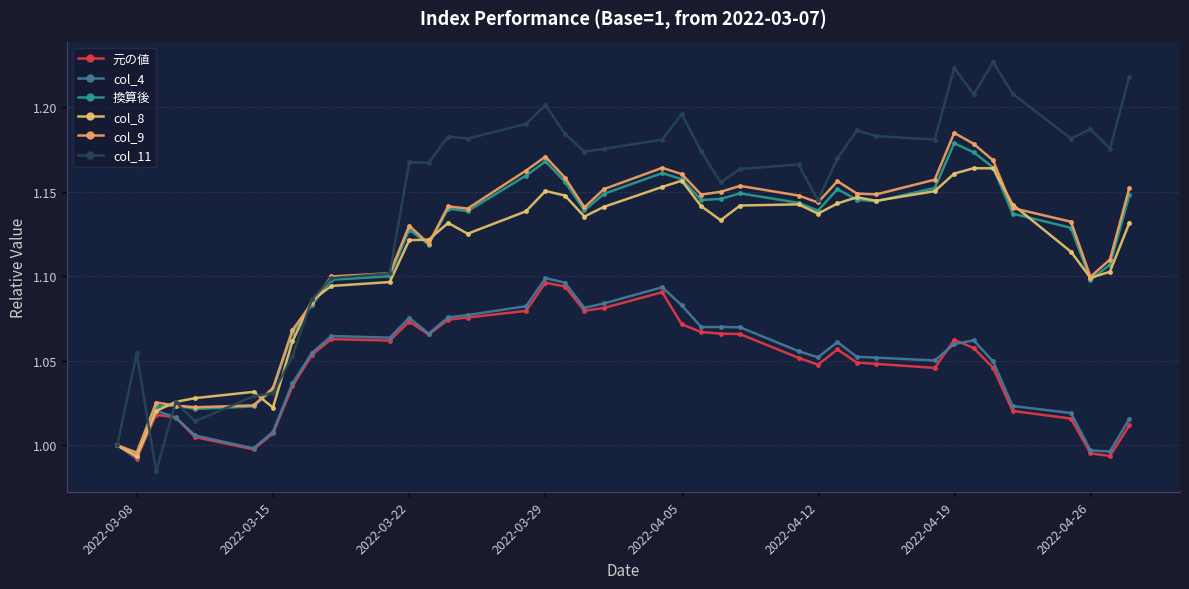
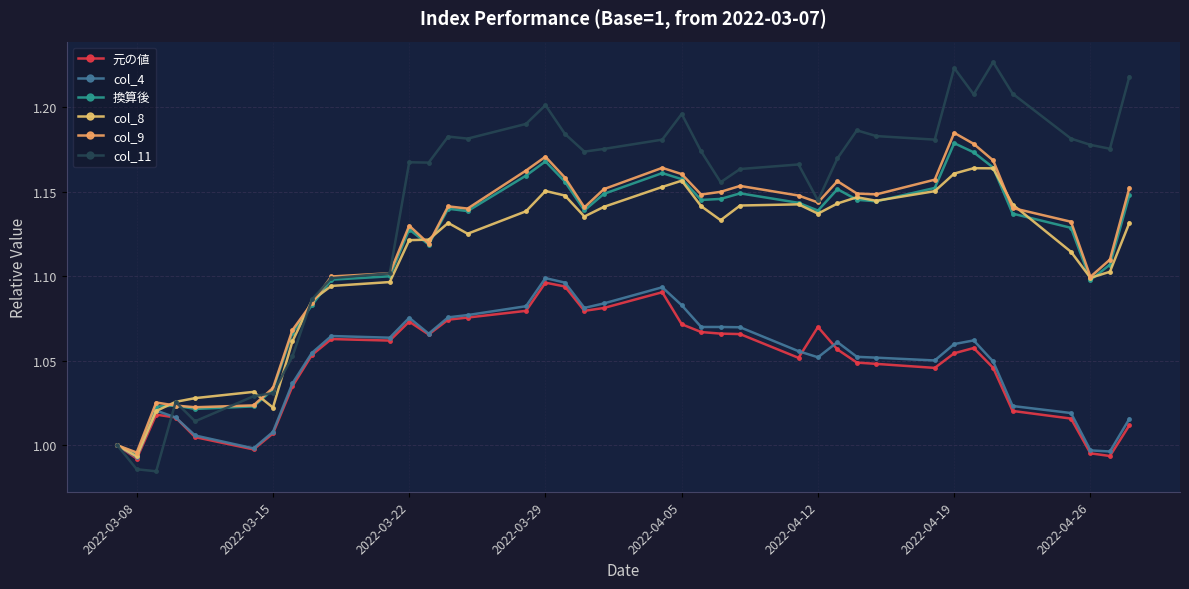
  {
    "元の値": {
      "2022-03-22": 1.073,
      "2022-03-29": 1.096,
      "2022-04-05": 1.072,
-     "2022-04-12": 1.048,
-     "2022-04-19": 1.062,
+     "2022-04-12": 1.070,
+     "2022-04-19": 1.054,
      "2022-04-26": 0.995
    },
    "col_11": {
-     "2022-03-08": 1.054,
+     "2022-03-08": 0.986,
      "2022-03-15": 1.031,
      "2022-03-22": 1.168,
      "2022-03-29": 1.201,
      "2022-04-05": 1.196,
      "2022-04-19": 1.223,
-     "2022-04-26": 1.187
+     "2022-04-26": 1.178
    }
  }
